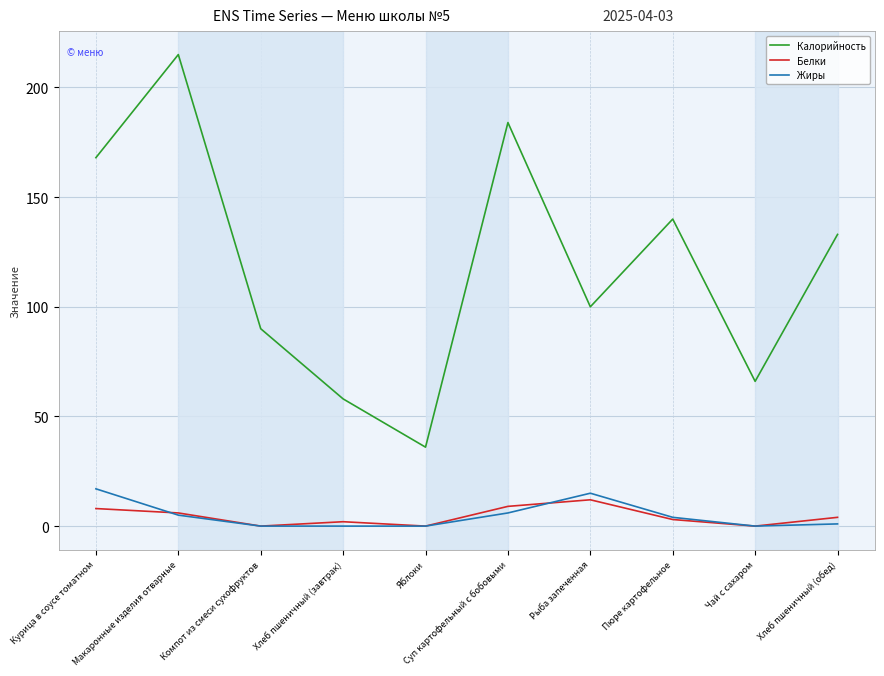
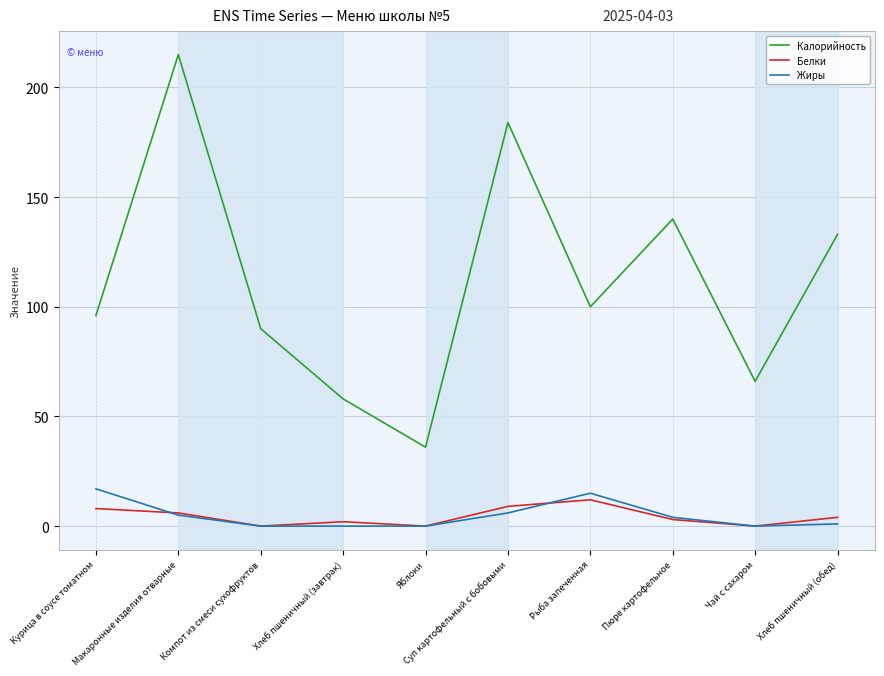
  {
    "Калорийность": {
-     "Курица в соусе томатном": 168,
+     "Курица в соусе томатном": 96,
      "Макаронные изделия отварные": 215,
      "Компот из смеси сухофруктов": 90,
      "Хлеб пшеничный (завтрак)": 58,
      "Яблоки": 36,
      "Суп картофельный с бобовыми": 184,
      "Рыба запеченная": 100,
      "Пюре картофельное": 140,
      "Чай с сахаром": 66,
      "Хлеб пшеничный (обед)": 133
    },
    "Белки": {
      "Курица в соусе томатном": 8,
      "Хлеб пшеничный (завтрак)": 2,
      "Суп картофельный с бобовыми": 9,
      "Рыба запеченная": 12,
      "Хлеб пшеничный (обед)": 4
    },
    "Жиры": {
      "Курица в соусе томатном": 17,
      "Хлеб пшеничный (завтрак)": 0,
      "Суп картофельный с бобовыми": 6,
      "Рыба запеченная": 15,
      "Хлеб пшеничный (обед)": 1
    }
  }
